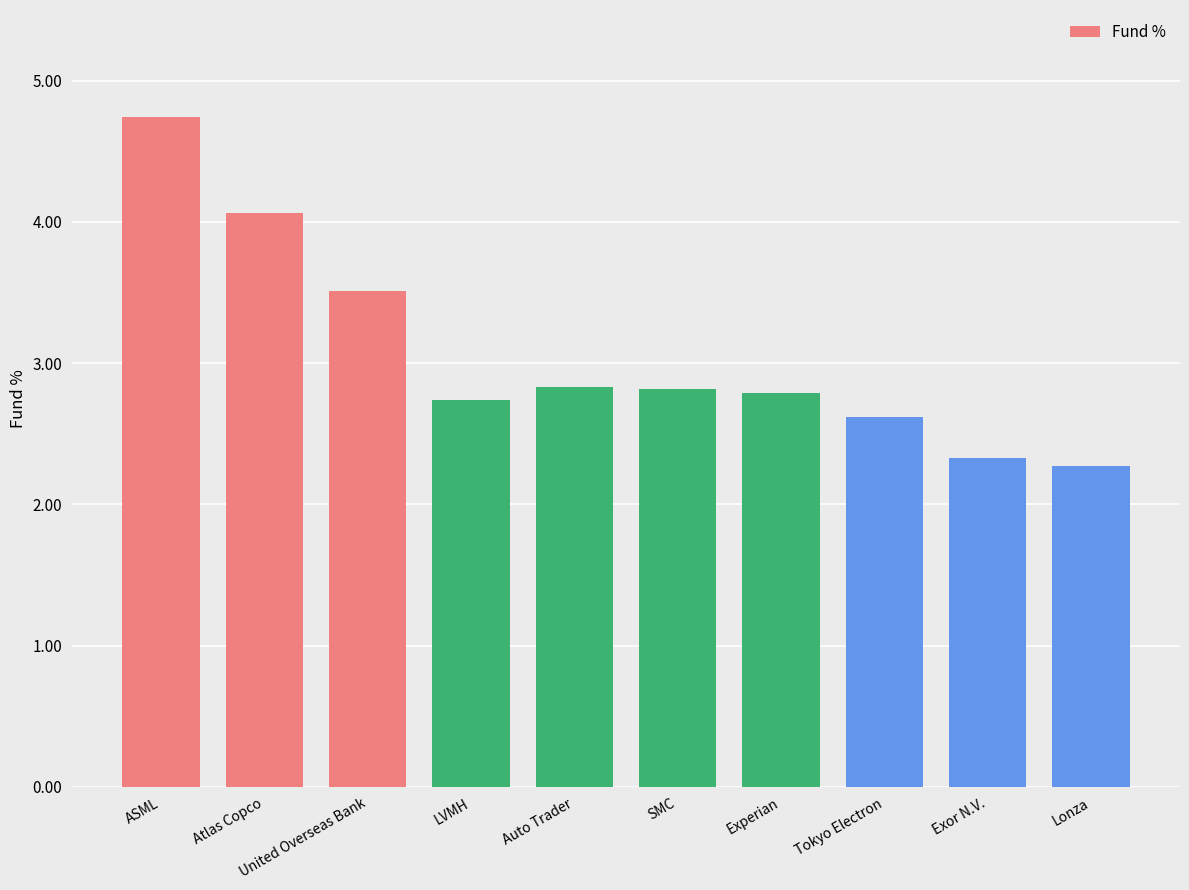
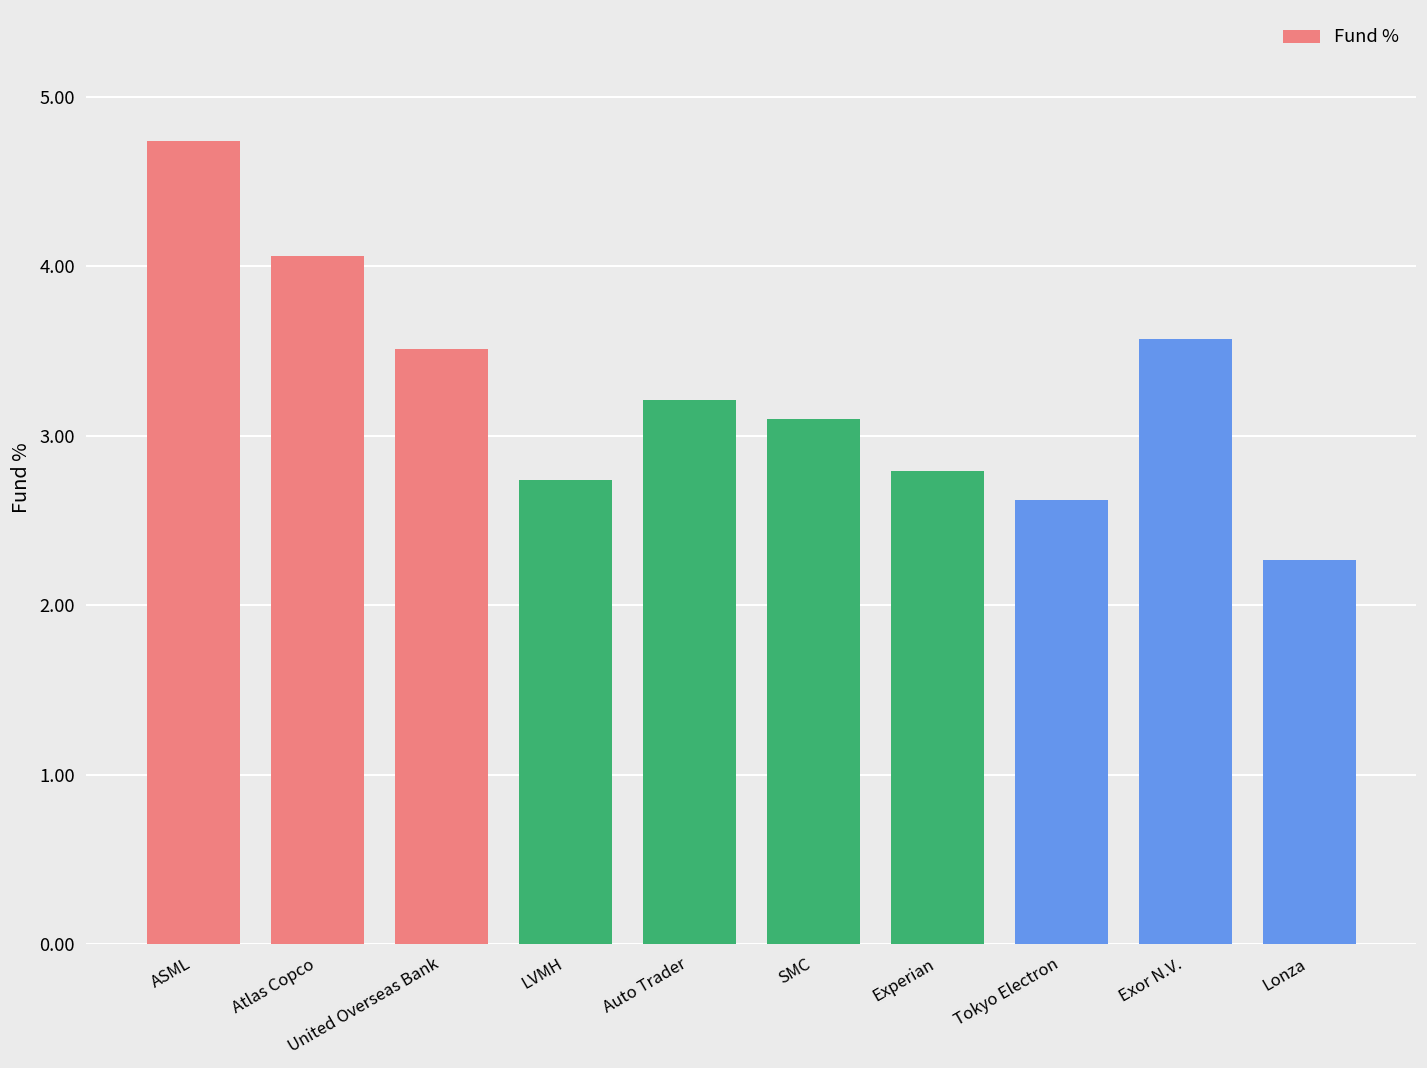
  {
    "ASML": 4.74,
    "Atlas Copco": 4.06,
    "United Overseas Bank": 3.51,
    "LVMH": 2.74,
-   "Auto Trader": 2.83,
-   "SMC": 2.82,
+   "Auto Trader": 3.21,
+   "SMC": 3.10,
    "Experian": 2.79,
    "Tokyo Electron": 2.62,
-   "Exor N.V.": 2.33,
+   "Exor N.V.": 3.57,
    "Lonza": 2.27
  }
